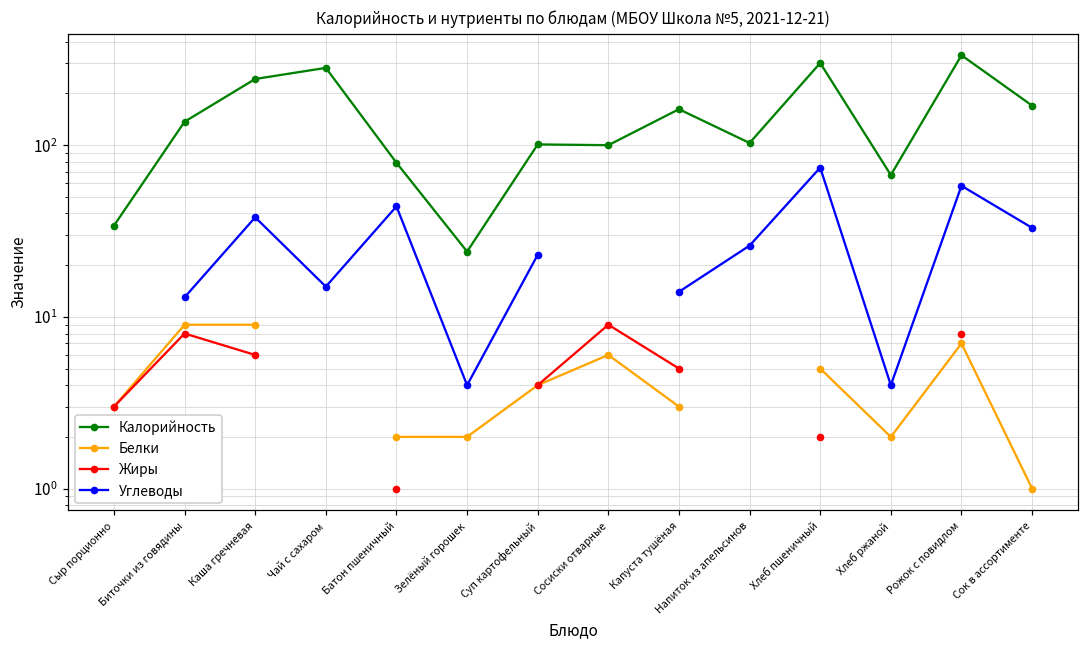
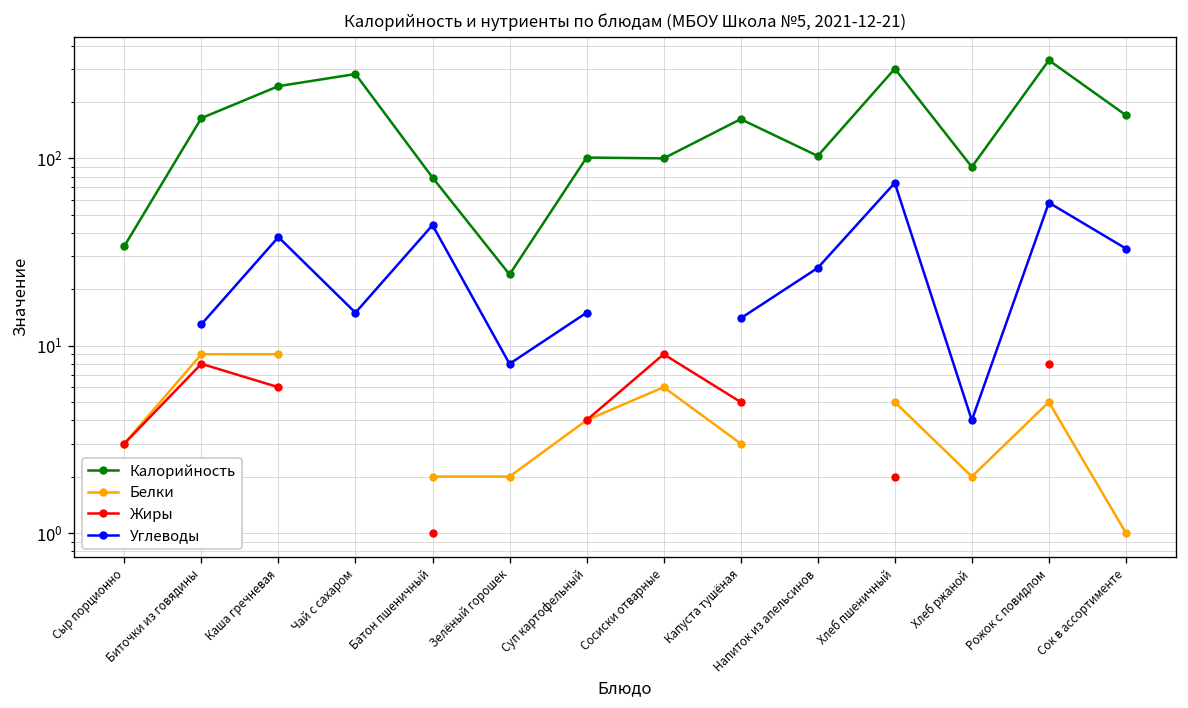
  {
    "Калорийность": {
      "Сыр порционно": 34,
-     "Биточки из говядины": 140,
+     "Биточки из говядины": 160,
      "Каша гречневая": 240,
      "Чай с сахаром": 280,
      "Батон пшеничный": 80,
      "Зелёный горошек": 24,
      "Суп картофельный": 100,
      "Сосиски отварные": 100,
      "Капуста тушёная": 160,
      "Напиток из апельсинов": 100,
      "Хлеб пшеничный": 300,
-     "Хлеб ржаной": 67,
+     "Хлеб ржаной": 90,
      "Рожок с повидлом": 330,
      "Сок в ассортименте": 170
    },
    "Белки": {
      "Биточки из говядины": 9,
      "Каша гречневая": 9,
      "Батон пшеничный": 2,
      "Зелёный горошек": 2,
      "Сосиски отварные": 6,
      "Капуста тушёная": 3,
      "Хлеб пшеничный": 5,
      "Хлеб ржаной": 2,
-     "Рожок с повидлом": 7,
+     "Рожок с повидлом": 5,
      "Сок в ассортименте": 1
    },
    "Жиры": {
      "Биточки из говядины": 8,
      "Каша гречневая": 6,
      "Батон пшеничный": 1,
      "Сосиски отварные": 9,
      "Капуста тушёная": 5,
      "Хлеб пшеничный": 2,
      "Рожок с повидлом": 8
    },
    "Углеводы": {
      "Биточки из говядины": 13,
      "Каша гречневая": 38,
      "Чай с сахаром": 15,
      "Батон пшеничный": 44,
-     "Зелёный горошек": 4,
-     "Суп картофельный": 23,
+     "Зелёный горошек": 8,
+     "Суп картофельный": 15,
      "Капуста тушёная": 14,
      "Напиток из апельсинов": 26,
      "Хлеб пшеничный": 70,
      "Хлеб ржаной": 4,
      "Рожок с повидлом": 58,
      "Сок в ассортименте": 33
    }
  }
